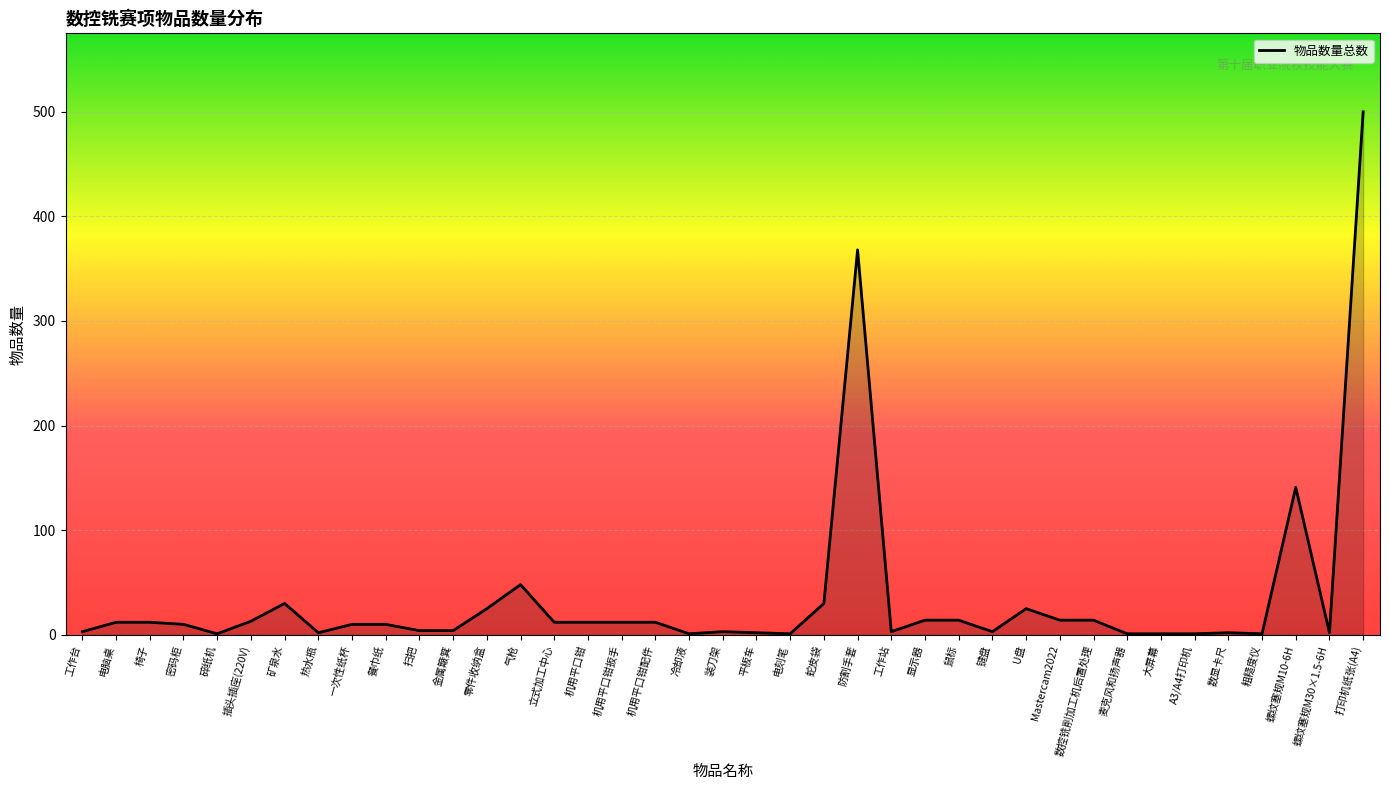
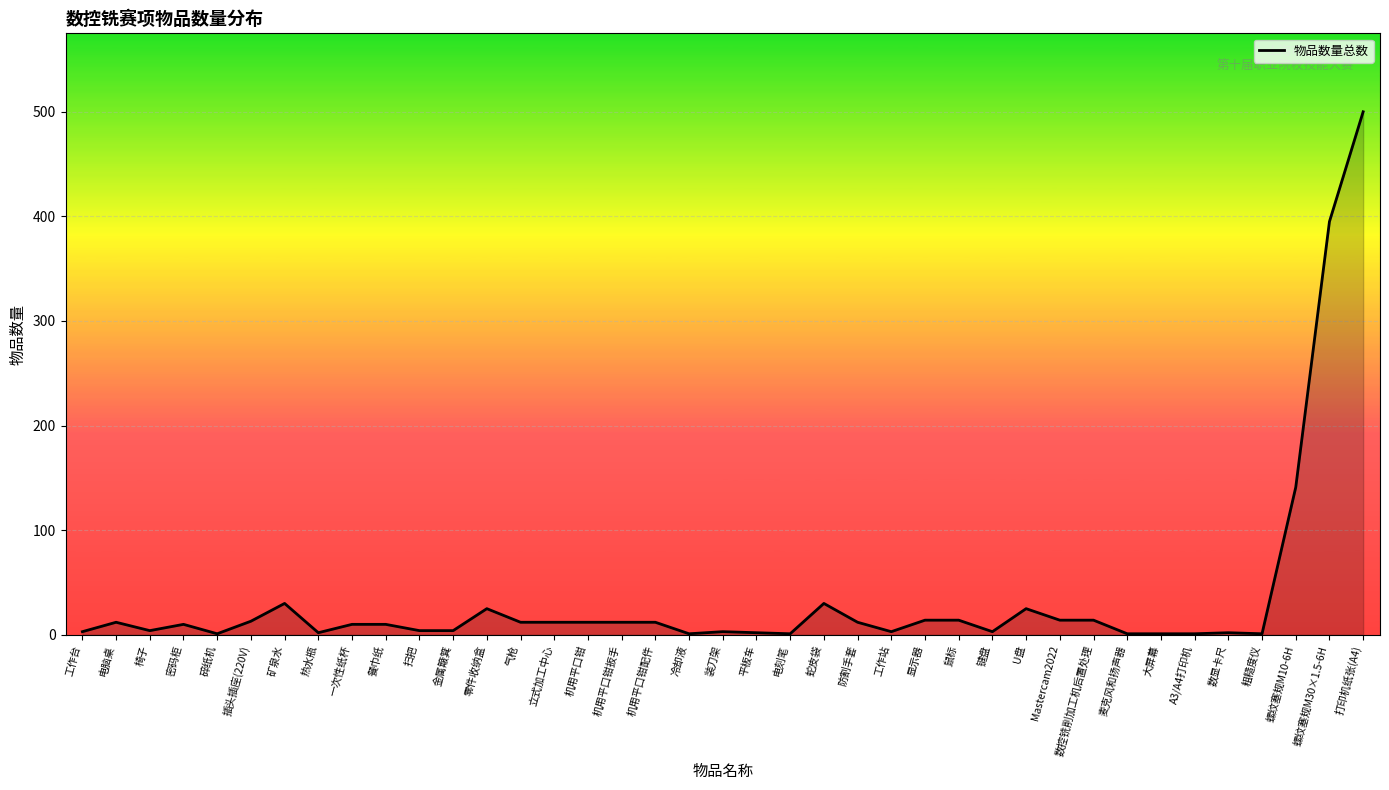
  {
    "工作台": 3,
    "电脑桌": 12,
-   "椅子": 12,
+   "椅子": 4,
    "密码柜": 10,
    "碎纸机": 1,
    "插头插座(220V)": 13,
    "矿泉水": 30,
    "热水瓶": 2,
    "一次性纸杯": 10,
    "餐巾纸": 10,
    "扫把": 4,
    "金属簸箕": 4,
    "零件收纳盒": 25,
-   "气枪": 48,
+   "气枪": 12,
    "立式加工中心": 12,
    "机用平口钳": 12,
    "机用平口钳扳手": 12,
    "机用平口钳配件": 12,
    "冷却液": 1,
    "装刀架": 3,
    "平板车": 2,
    "电刻笔": 1,
    "蛇皮袋": 30,
-   "防割手套": 368,
+   "防割手套": 12,
    "工作站": 3,
    "显示器": 14,
    "鼠标": 14,
    "键盘": 3,
    "U盘": 25,
    "Mastercam2022": 14,
    "数控铣削加工机后置处理": 14,
    "麦克风和扬声器": 1,
    "大屏幕": 1,
    "A3/A4打印机": 1,
    "数显卡尺": 2,
    "粗糙度仪": 1,
    "螺纹塞规M10-6H": 141,
-   "螺纹塞规M30×1.5-6H": 2,
+   "螺纹塞规M30×1.5-6H": 395,
    "打印机纸张(A4)": 500
  }
